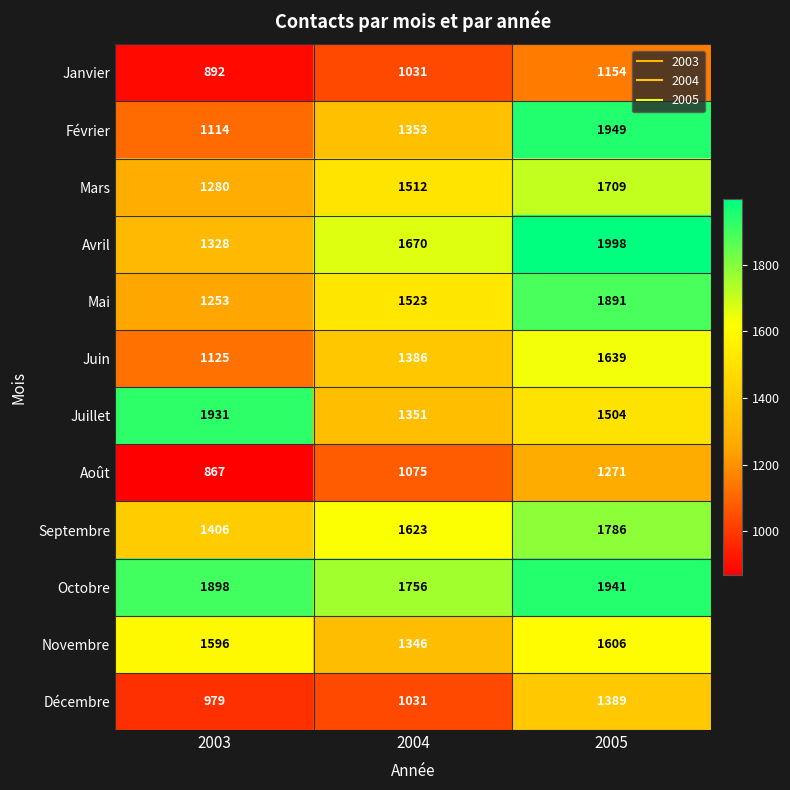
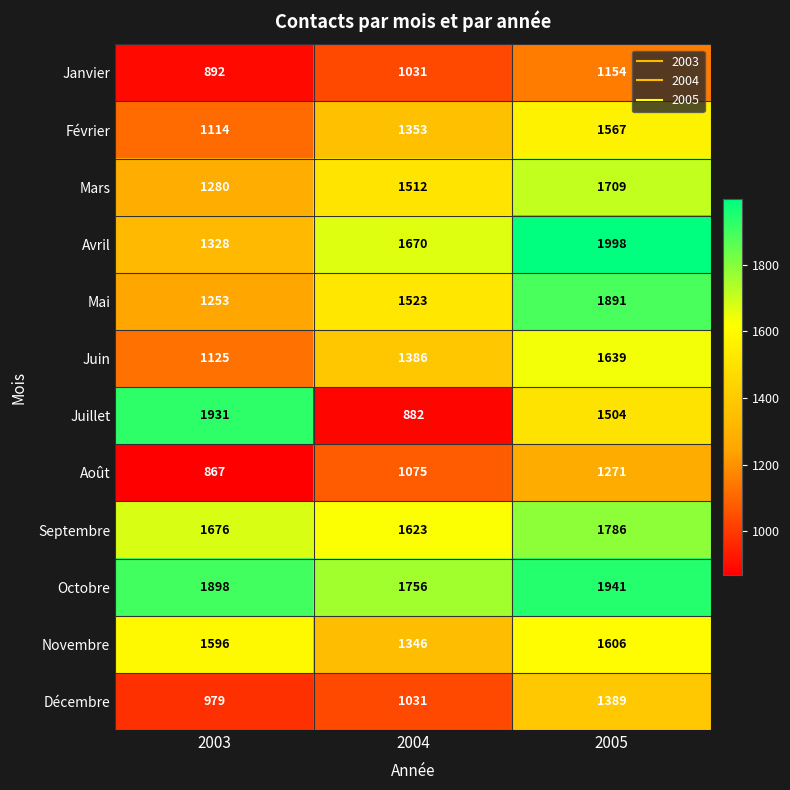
  {
    "Janvier": {
      "2003": 892,
      "2004": 1031,
      "2005": 1154
    },
    "Février": {
      "2003": 1114,
      "2004": 1353,
-     "2005": 1949
+     "2005": 1567
    },
    "Mars": {
      "2003": 1280,
      "2004": 1512,
      "2005": 1709
    },
    "Avril": {
      "2003": 1328,
      "2004": 1670,
      "2005": 1998
    },
    "Mai": {
      "2003": 1253,
      "2004": 1523,
      "2005": 1891
    },
    "Juin": {
      "2003": 1125,
      "2004": 1386,
      "2005": 1639
    },
    "Juillet": {
      "2003": 1931,
-     "2004": 1351,
+     "2004": 882,
      "2005": 1504
    },
    "Août": {
      "2003": 867,
      "2004": 1075,
      "2005": 1271
    },
    "Septembre": {
-     "2003": 1406,
+     "2003": 1676,
      "2004": 1623,
      "2005": 1786
    },
    "Octobre": {
      "2003": 1898,
      "2004": 1756,
      "2005": 1941
    },
    "Novembre": {
      "2003": 1596,
      "2004": 1346,
      "2005": 1606
    },
    "Décembre": {
      "2003": 979,
      "2004": 1031,
      "2005": 1389
    }
  }
